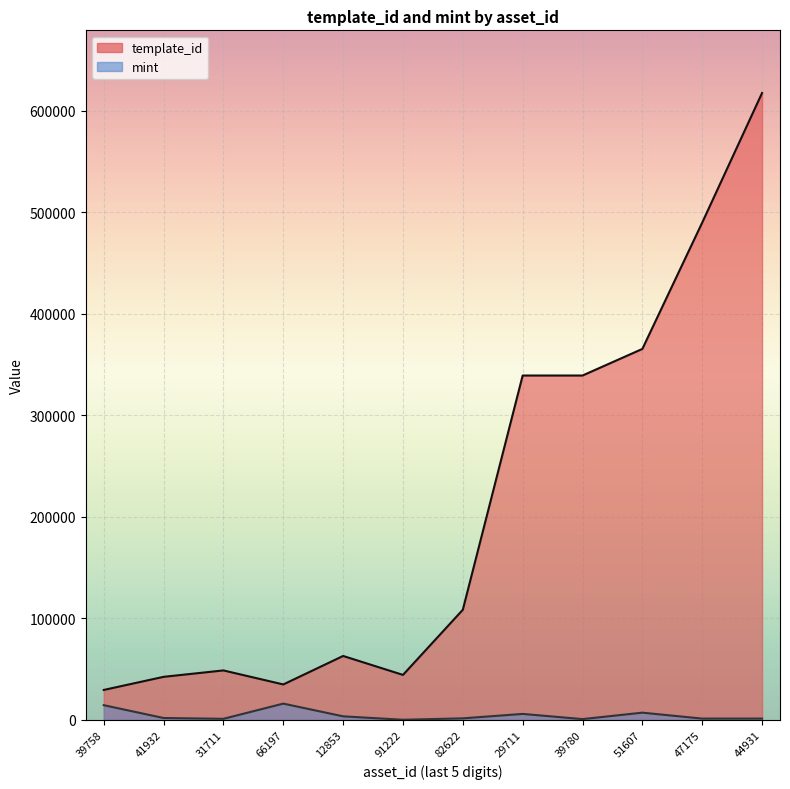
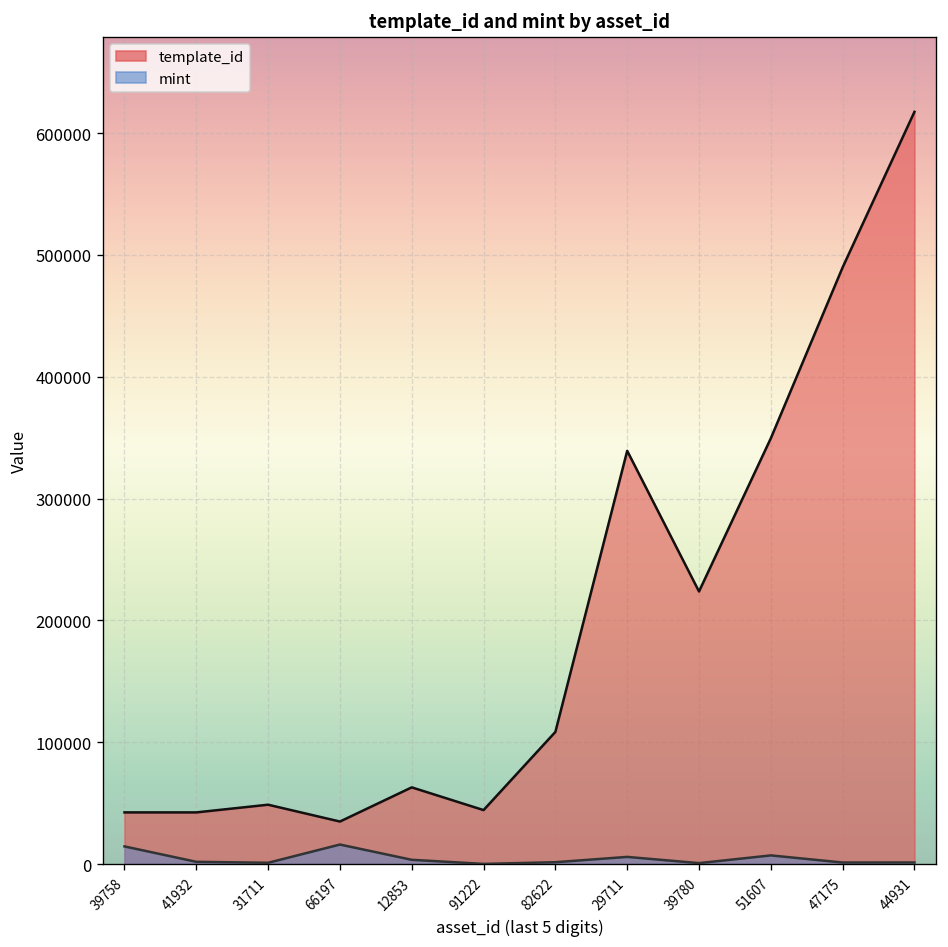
  {
    "template_id": {
-     "39758": 29000,
+     "39758": 42000,
      "41932": 42000,
      "31711": 49000,
      "66197": 35000,
      "12853": 63000,
      "91222": 44000,
      "82622": 108000,
      "29711": 339000,
-     "39780": 339000,
-     "51607": 365000,
+     "39780": 224000,
+     "51607": 350000,
      "47175": 490000,
      "44931": 618000
    },
    "mint": {
      "39758": 15000,
      "41932": 2000,
      "31711": 1000,
      "66197": 16000,
      "12853": 4000,
      "91222": 0,
      "82622": 2000,
      "29711": 6000,
      "39780": 1000,
      "51607": 7000,
      "47175": 1000,
      "44931": 1000
    }
  }
